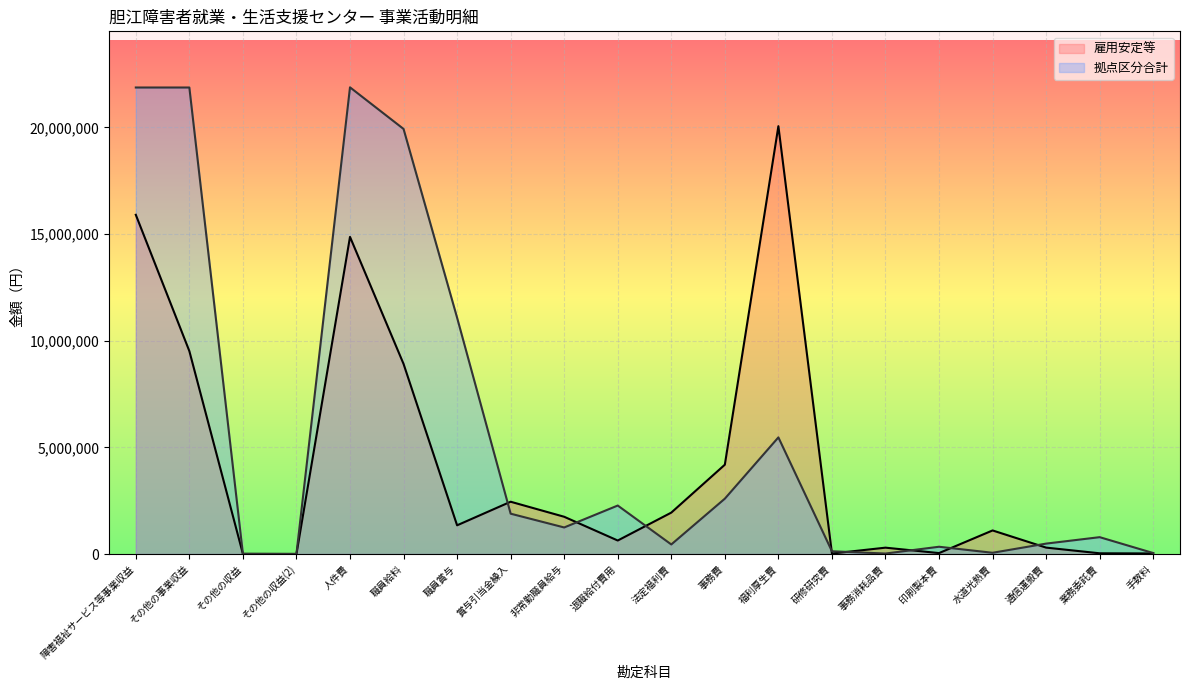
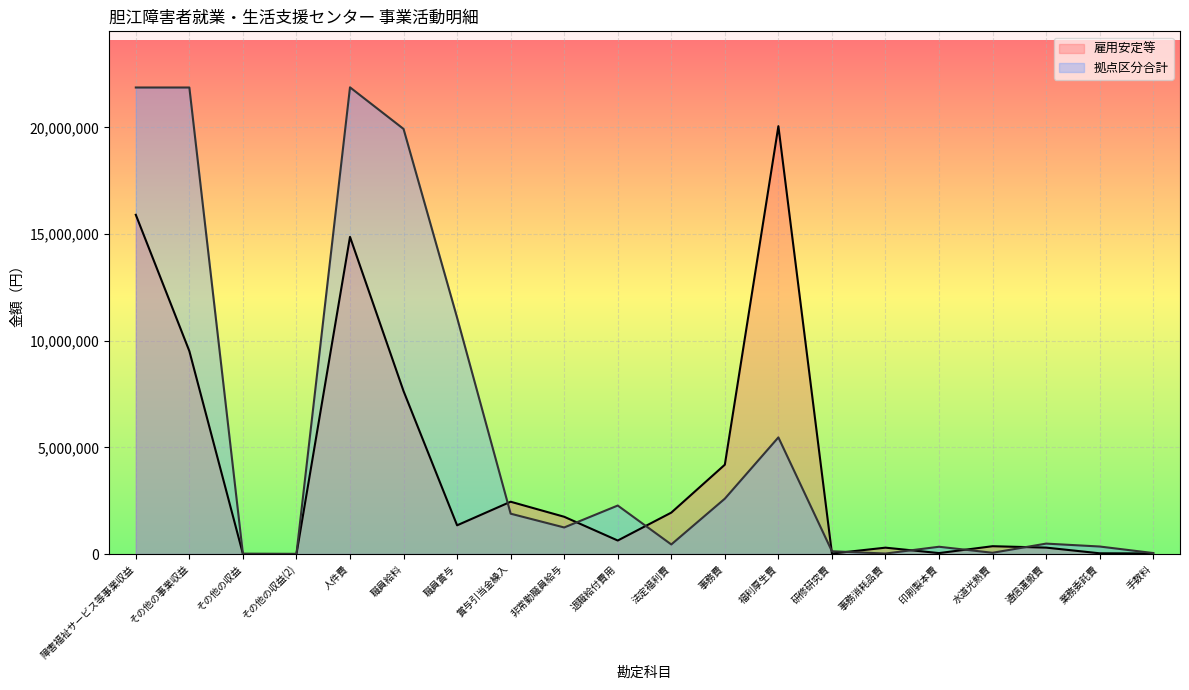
  {
    "雇用安定等": {
      "障害福祉サービス等事業収益": "15,900,000",
      "その他の事業収益": "9,500,000",
      "人件費": "14,900,000",
-     "職員給料": "8,900,000",
+     "職員給料": "7,600,000",
      "職員賞与": "1,300,000",
      "賞与引当金繰入": "2,500,000",
      "非常勤職員給与": "1,700,000",
      "退職給付費用": "600,000",
      "法定福利費": "1,900,000",
      "事務費": "4,200,000",
      "福利厚生費": "20,100,000",
      "事務消耗品費": "300,000",
      "印刷製本費": "0",
-     "水道光熱費": "1,100,000",
+     "水道光熱費": "400,000",
      "通信運搬費": "300,000",
      "業務委託費": "0"
    },
    "拠点区分合計": {
      "障害福祉サービス等事業収益": "21,900,000",
      "その他の事業収益": "21,900,000",
      "人件費": "21,900,000",
      "職員給料": "19,900,000",
      "職員賞与": "11,100,000",
      "賞与引当金繰入": "1,900,000",
      "非常勤職員給与": "1,200,000",
      "退職給付費用": "2,300,000",
      "法定福利費": "400,000",
      "事務費": "2,600,000",
      "福利厚生費": "5,500,000",
      "事務消耗品費": "0",
      "印刷製本費": "300,000",
      "水道光熱費": "100,000",
      "通信運搬費": "500,000",
-     "業務委託費": "800,000"
+     "業務委託費": "400,000"
    }
  }
